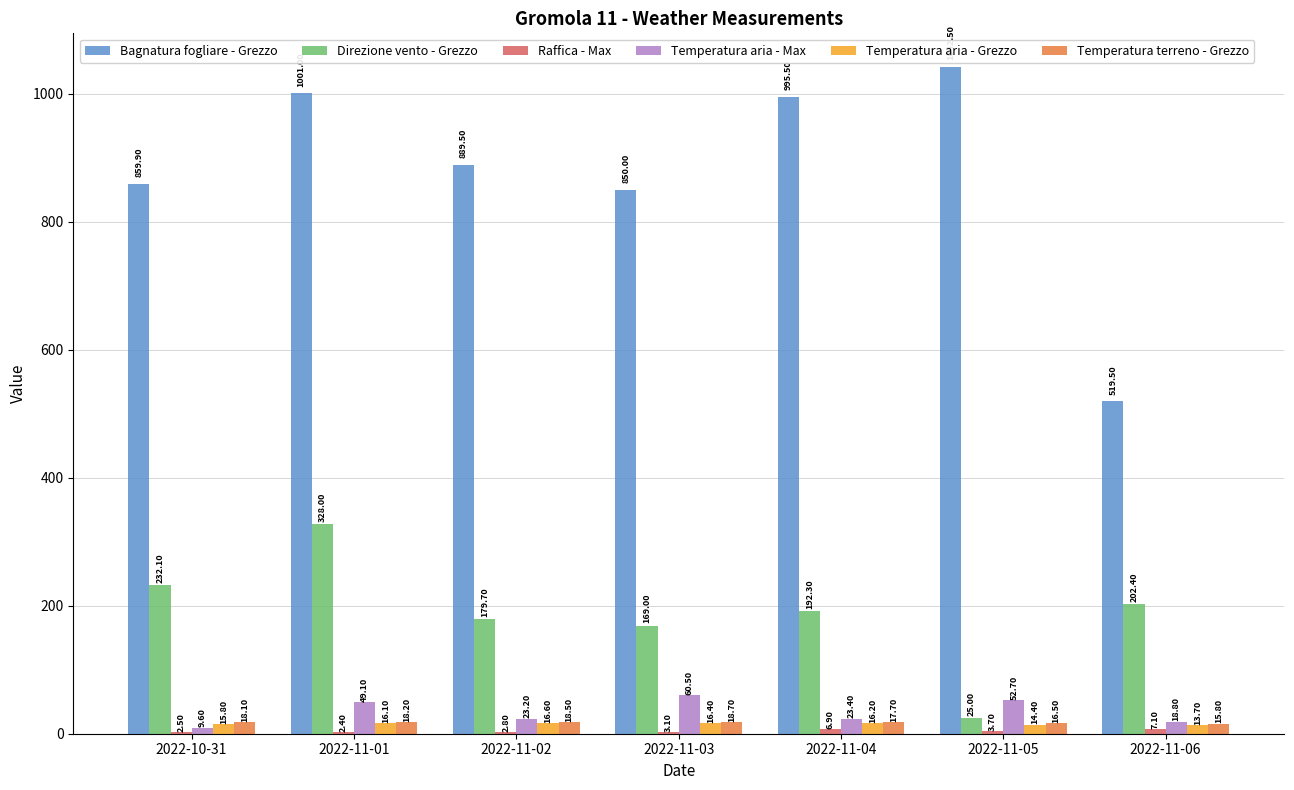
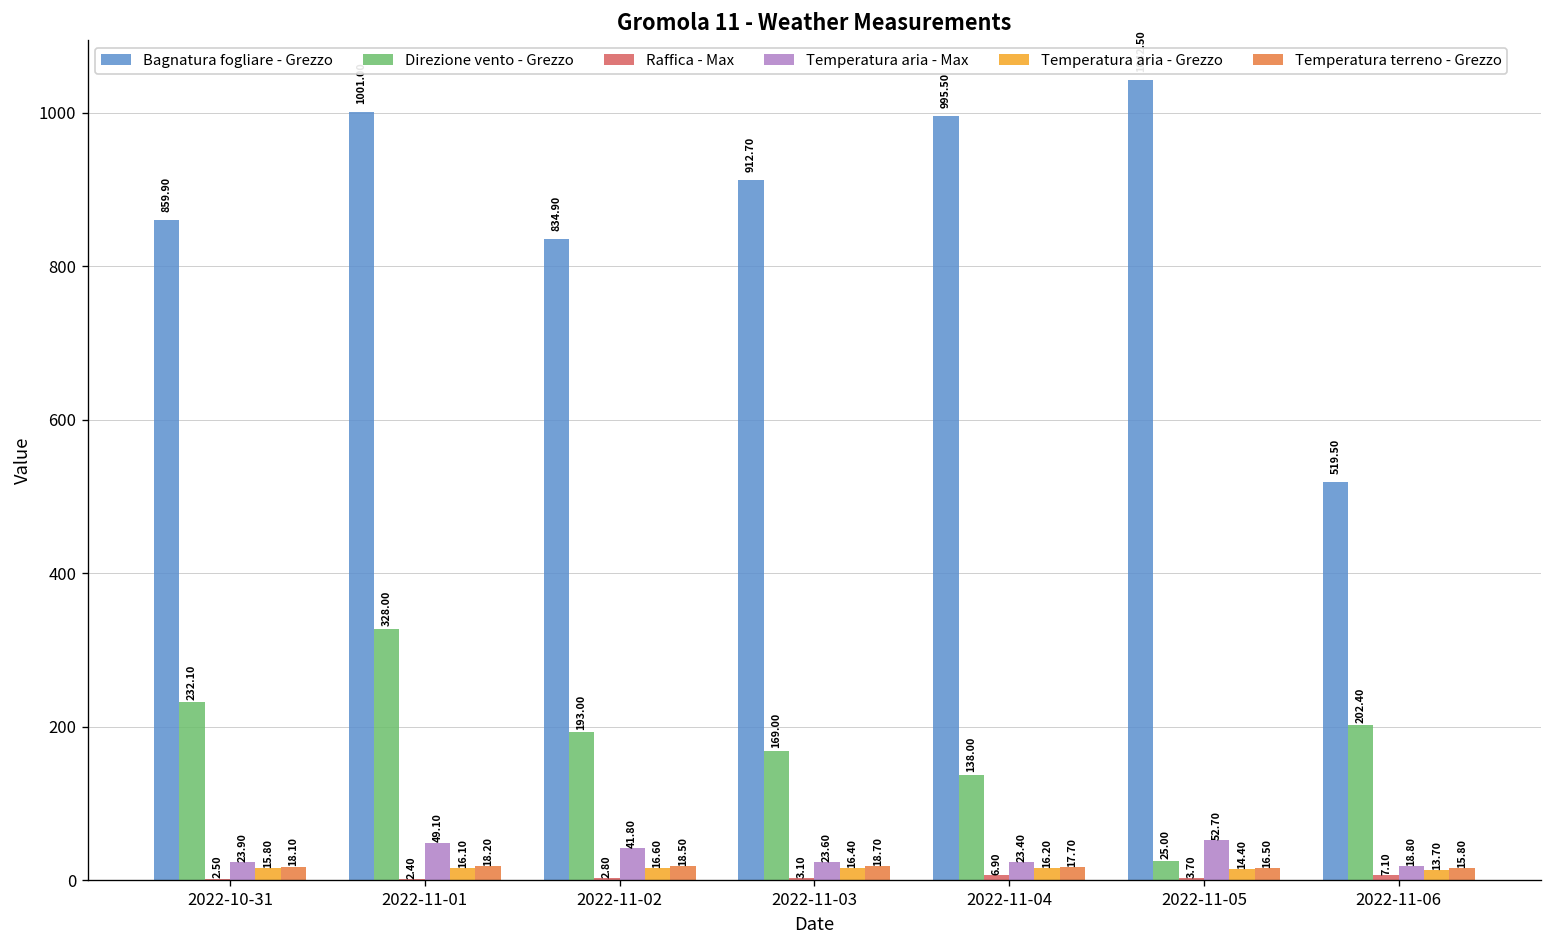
  {
    "Bagnatura fogliare - Grezzo": {
      "2022-10-31": 859.90,
-     "2022-11-02": 889.50,
-     "2022-11-03": 850.00,
+     "2022-11-02": 834.90,
+     "2022-11-03": 912.70,
      "2022-11-06": 519.50
    },
    "Direzione vento - Grezzo": {
      "2022-10-31": 232.10,
      "2022-11-01": 328.00,
-     "2022-11-02": 179.70,
+     "2022-11-02": 193.00,
      "2022-11-03": 169.00,
-     "2022-11-04": 192.30,
+     "2022-11-04": 138.00,
      "2022-11-05": 25.00,
      "2022-11-06": 202.40
    },
    "Temperatura aria - Max": {
-     "2022-10-31": 9.60,
+     "2022-10-31": 23.90,
      "2022-11-01": 49.10,
-     "2022-11-02": 23.20,
-     "2022-11-03": 60.50,
+     "2022-11-02": 41.80,
+     "2022-11-03": 23.60,
      "2022-11-04": 23.40,
      "2022-11-05": 52.70,
      "2022-11-06": 18.80
    }
  }
